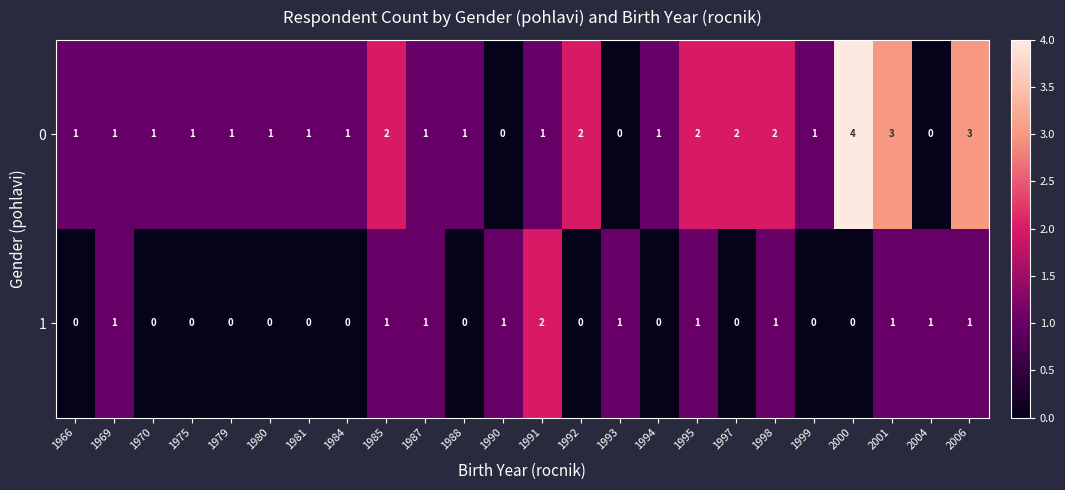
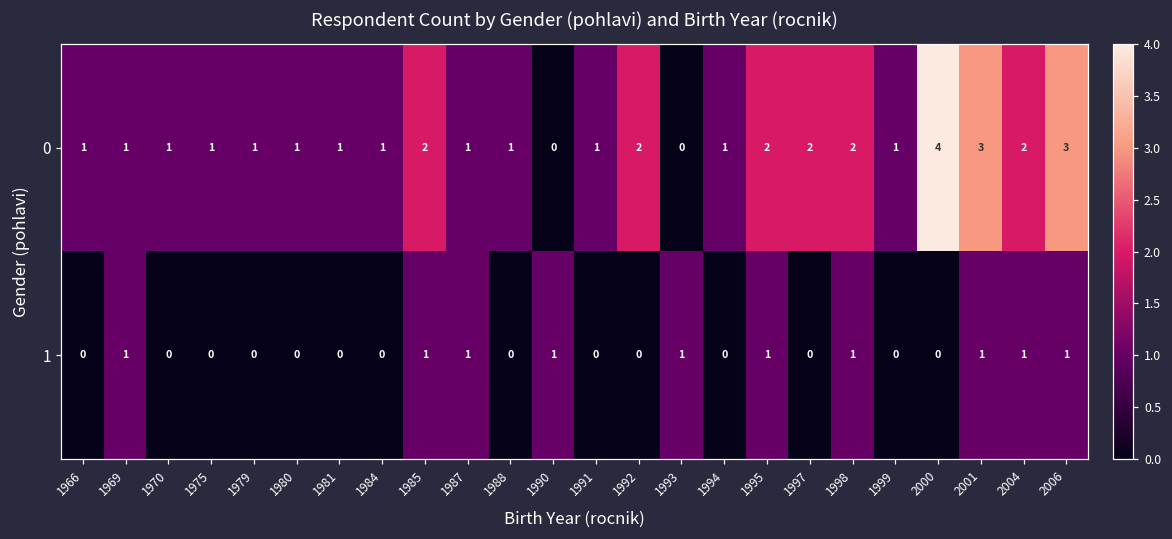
  {
    "0": {
      "1966": 1,
      "1969": 1,
      "1970": 1,
      "1975": 1,
      "1979": 1,
      "1980": 1,
      "1981": 1,
      "1984": 1,
      "1985": 2,
      "1987": 1,
      "1988": 1,
      "1990": 0,
      "1991": 1,
      "1992": 2,
      "1993": 0,
      "1994": 1,
      "1995": 2,
      "1997": 2,
      "1998": 2,
      "1999": 1,
      "2000": 4,
      "2001": 3,
-     "2004": 0,
+     "2004": 2,
      "2006": 3
    },
    "1": {
      "1966": 0,
      "1969": 1,
      "1970": 0,
      "1975": 0,
      "1979": 0,
      "1980": 0,
      "1981": 0,
      "1984": 0,
      "1985": 1,
      "1987": 1,
      "1988": 0,
      "1990": 1,
-     "1991": 2,
+     "1991": 0,
      "1992": 0,
      "1993": 1,
      "1994": 0,
      "1995": 1,
      "1997": 0,
      "1998": 1,
      "1999": 0,
      "2000": 0,
      "2001": 1,
      "2004": 1,
      "2006": 1
    }
  }
